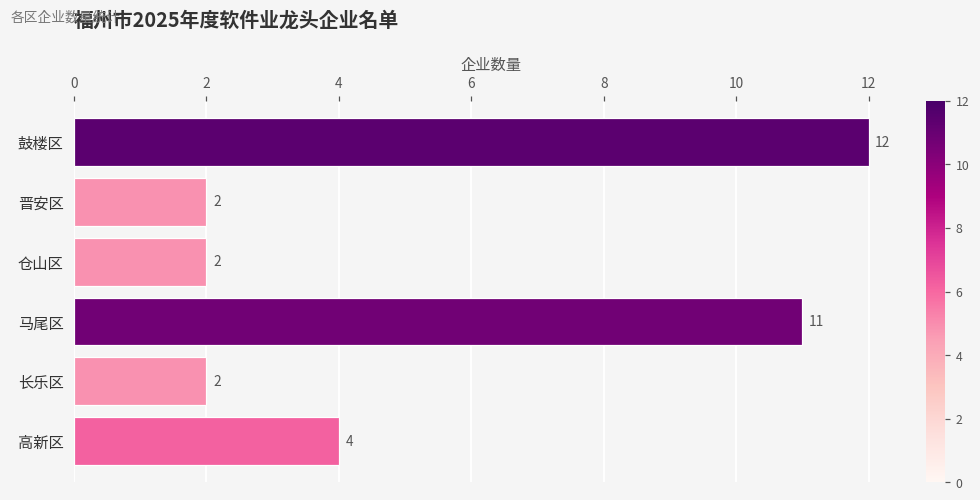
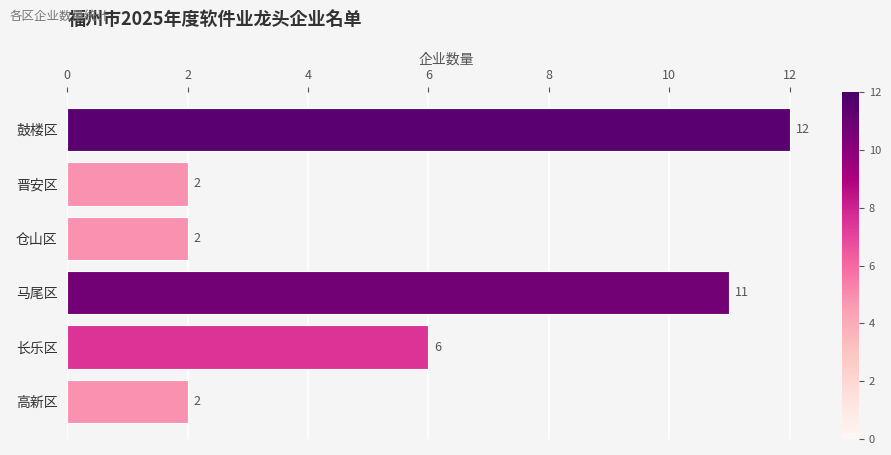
  {
    "鼓楼区": 12,
    "晋安区": 2,
    "仓山区": 2,
    "马尾区": 11,
-   "长乐区": 2,
-   "高新区": 4
+   "长乐区": 6,
+   "高新区": 2
  }
